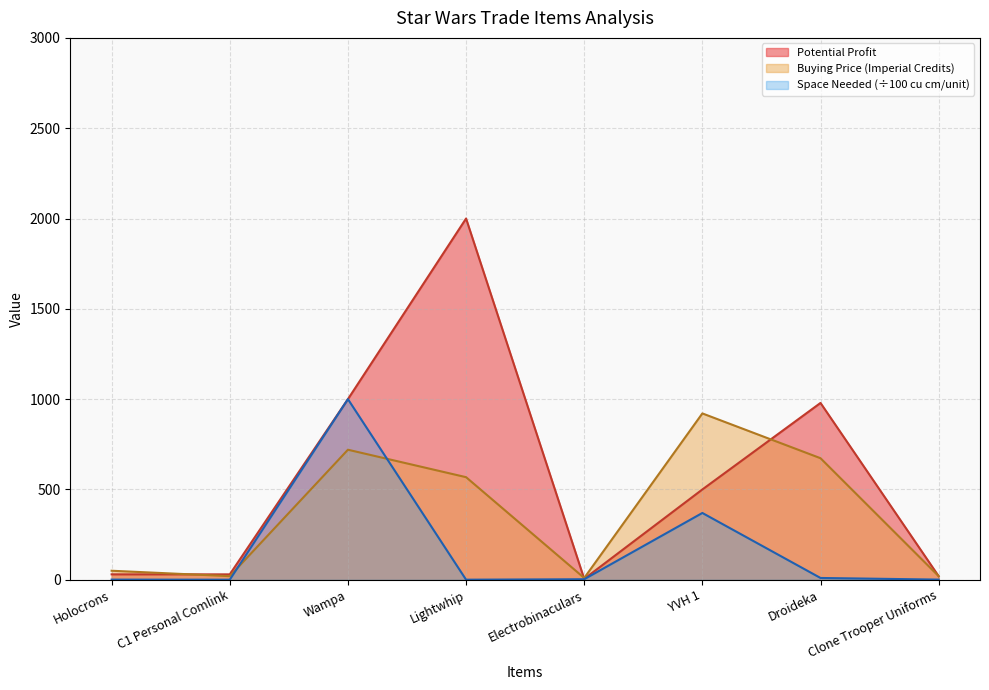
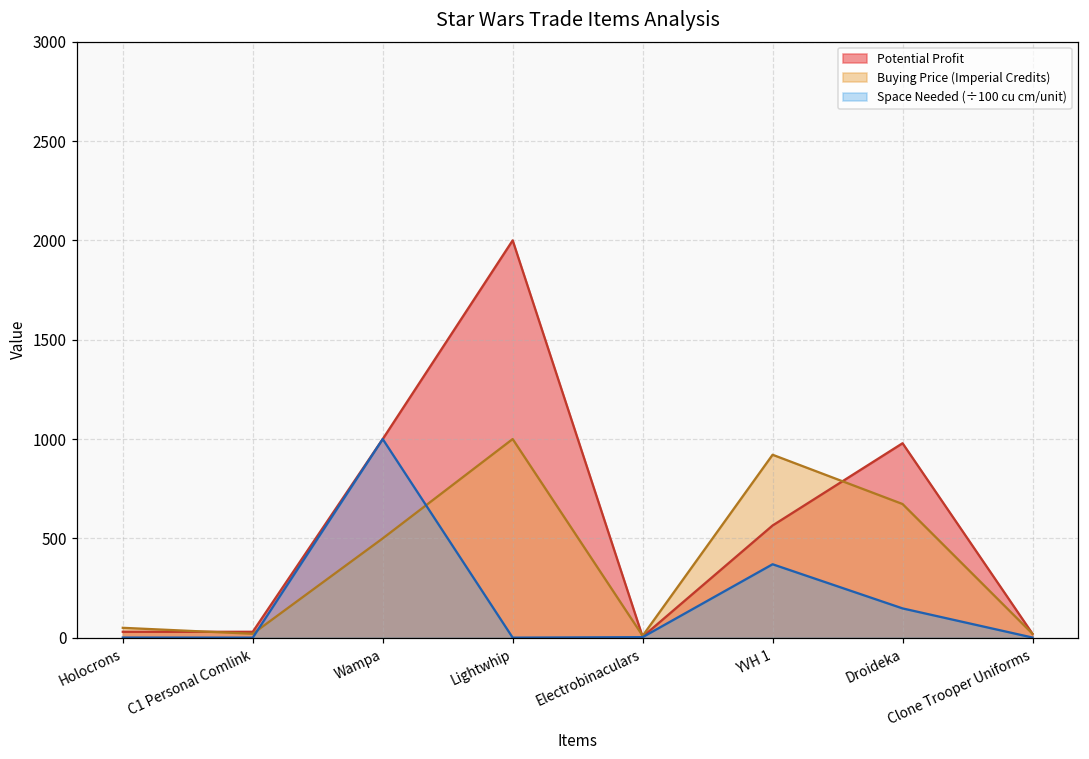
  {
    "Potential Profit": {
      "Holocrons": 30,
      "Lightwhip": 2000,
-     "YVH 1": 500,
+     "YVH 1": 570,
      "Droideka": 980
    },
    "Buying Price (Imperial Credits)": {
      "Holocrons": 50,
-     "Wampa": 720,
-     "Lightwhip": 570,
+     "Wampa": 500,
+     "Lightwhip": 1000,
      "YVH 1": 920,
      "Droideka": 670
    },
    "Space Needed (÷100 cu cm/unit)": {
      "Holocrons": 0,
      "C1 Personal Comlink": 0,
      "Lightwhip": 0,
      "YVH 1": 370,
-     "Droideka": 10,
+     "Droideka": 150,
      "Clone Trooper Uniforms": 0
    }
  }
